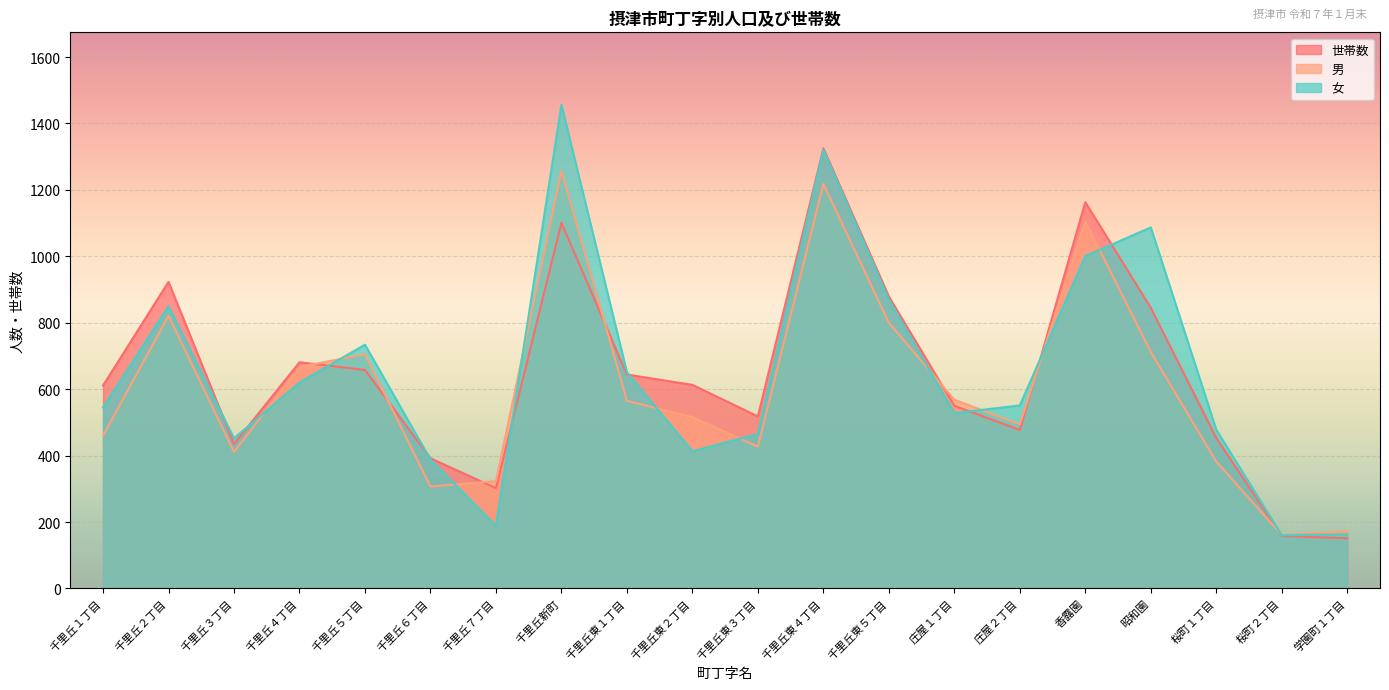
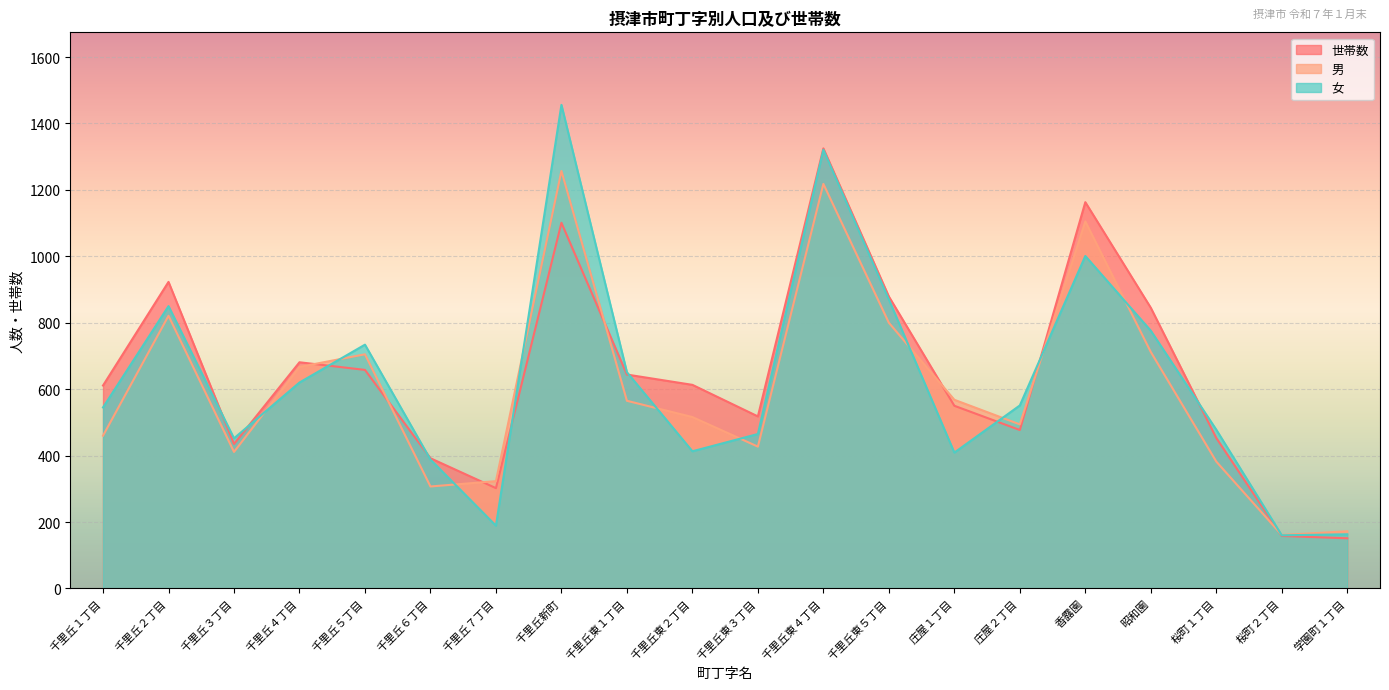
  {
    "女": {
      "千里丘１丁目": 550,
      "千里丘２丁目": 850,
      "千里丘３丁目": 450,
      "千里丘４丁目": 620,
      "千里丘５丁目": 730,
      "千里丘７丁目": 190,
      "千里丘新町": 1460,
      "千里丘東２丁目": 410,
      "千里丘東３丁目": 470,
      "千里丘東５丁目": 870,
-     "庄屋１丁目": 530,
+     "庄屋１丁目": 410,
      "庄屋２丁目": 550,
      "香露園": 1000,
-     "昭和園": 1090,
+     "昭和園": 780,
      "桜町１丁目": 480,
      "学園町１丁目": 160
    }
  }
